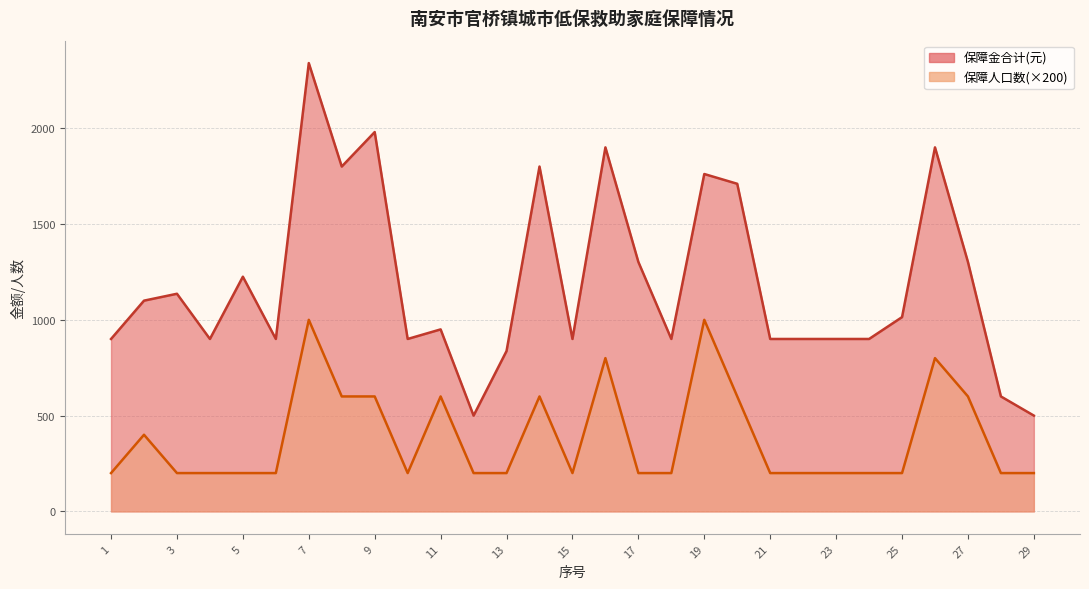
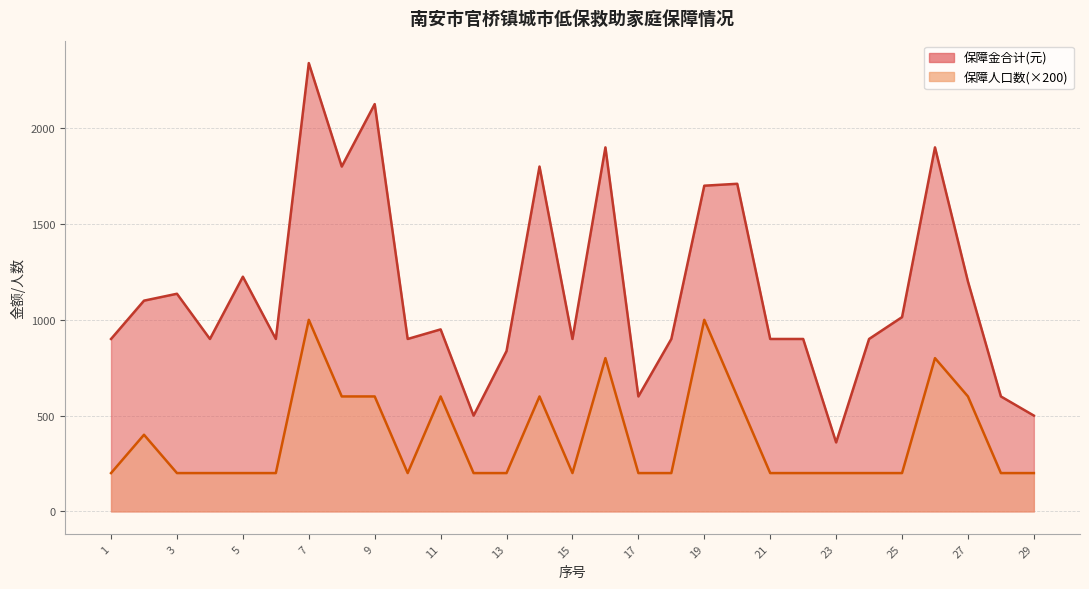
  {
    "保障金合计(元)": {
      "1": 900,
      "3": 1140,
      "5": 1230,
      "7": 2340,
-     "9": 1980,
+     "9": 2130,
      "11": 950,
      "13": 840,
      "15": 900,
-     "17": 1300,
-     "19": 1760,
+     "17": 600,
+     "19": 1700,
      "21": 900,
-     "23": 900,
+     "23": 360,
      "25": 1010,
-     "27": 1300,
+     "27": 1200,
      "29": 500
    },
    "保障人口数(×200)": {
      "1": 200,
      "3": 200,
      "5": 200,
      "7": 1000,
      "9": 600,
      "11": 600,
      "13": 200,
      "15": 200,
      "17": 200,
      "19": 1000,
      "21": 200,
      "23": 200,
      "25": 200,
      "27": 600,
      "29": 200
    }
  }
